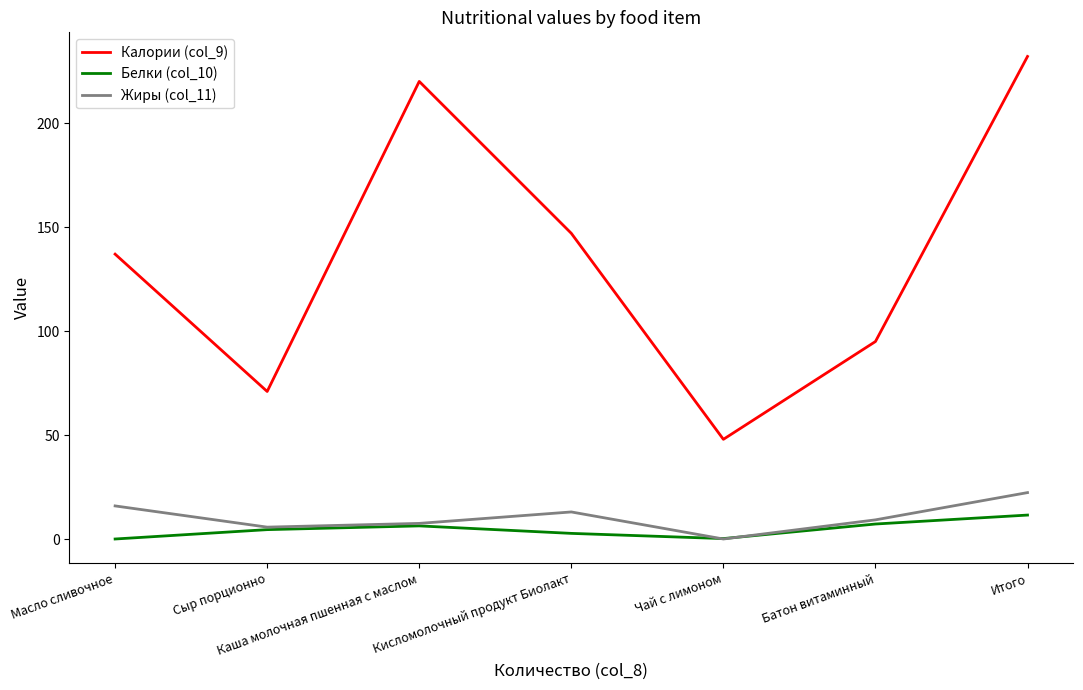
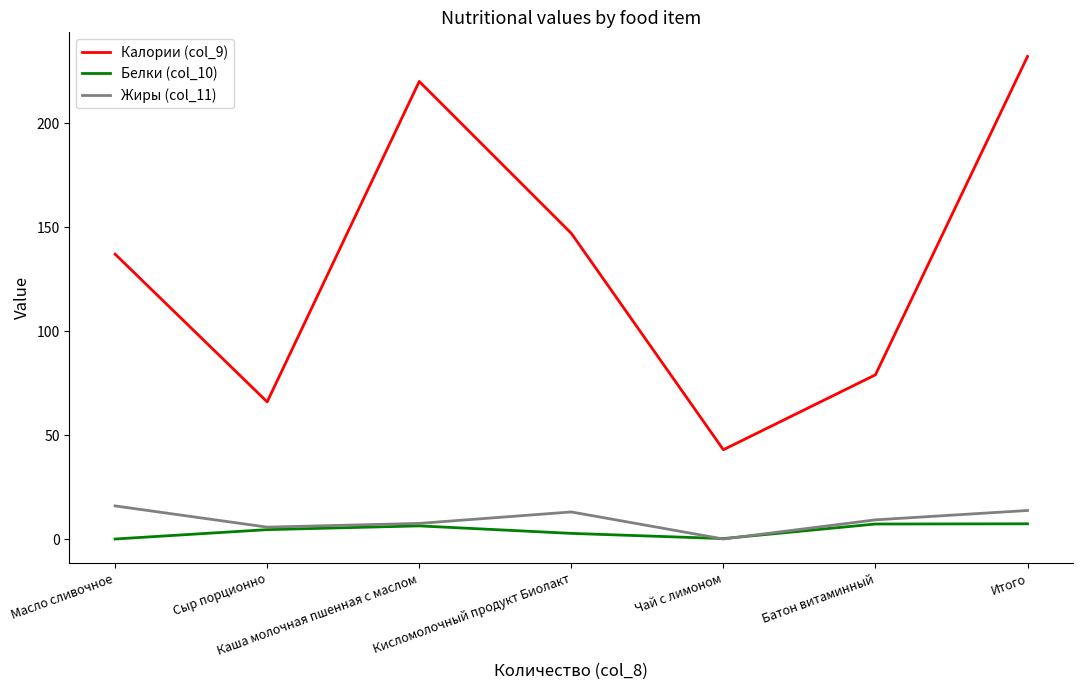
  {
    "Калории (col_9)": {
      "Масло сливочное": 137,
-     "Сыр порционно": 71,
+     "Сыр порционно": 66,
      "Каша молочная пшенная с маслом": 220,
      "Кисломолочный продукт Биолакт": 147,
-     "Чай с лимоном": 48,
-     "Батон витаминный": 95,
+     "Чай с лимоном": 43,
+     "Батон витаминный": 79,
      "Итого": 232
    },
    "Белки (col_10)": {
      "Масло сливочное": 0,
      "Кисломолочный продукт Биолакт": 3,
      "Батон витаминный": 7,
-     "Итого": 12
+     "Итого": 7
    },
    "Жиры (col_11)": {
      "Масло сливочное": 16,
      "Кисломолочный продукт Биолакт": 13,
      "Батон витаминный": 9,
-     "Итого": 22
+     "Итого": 14
    }
  }
